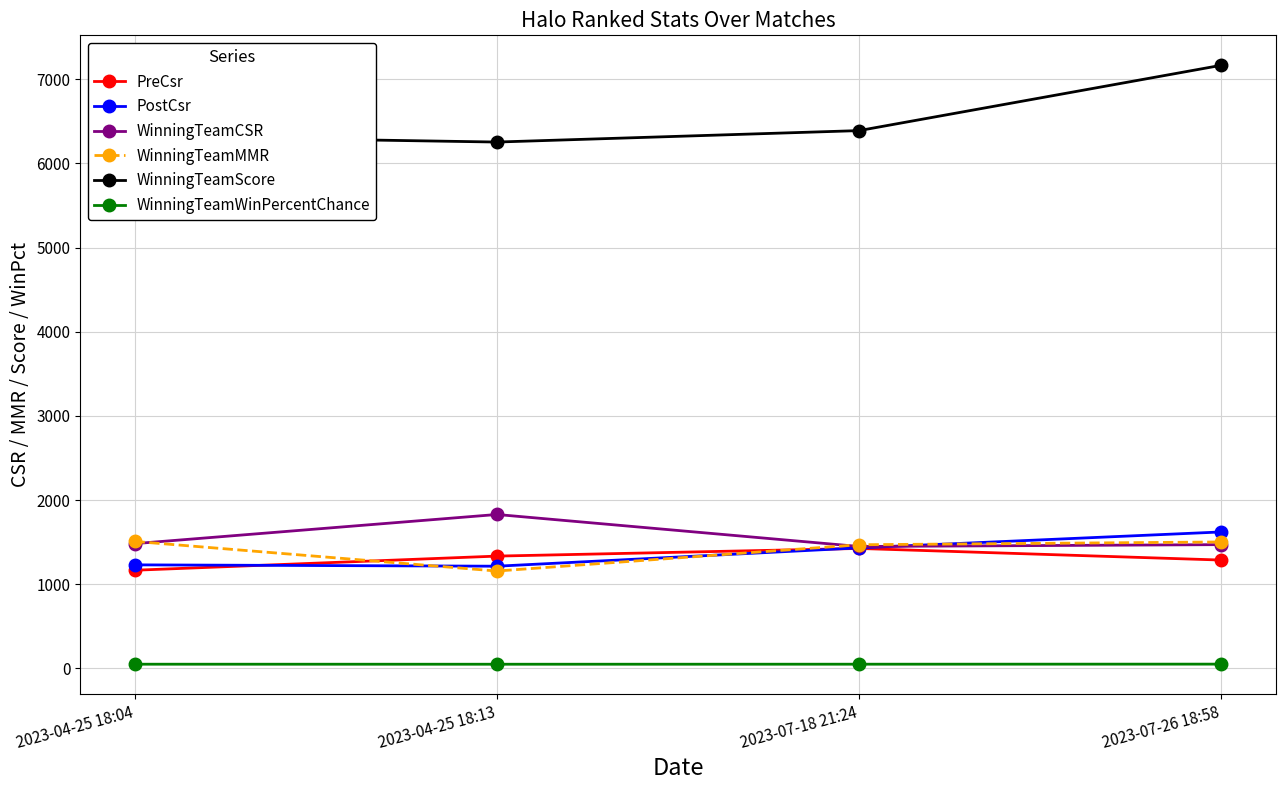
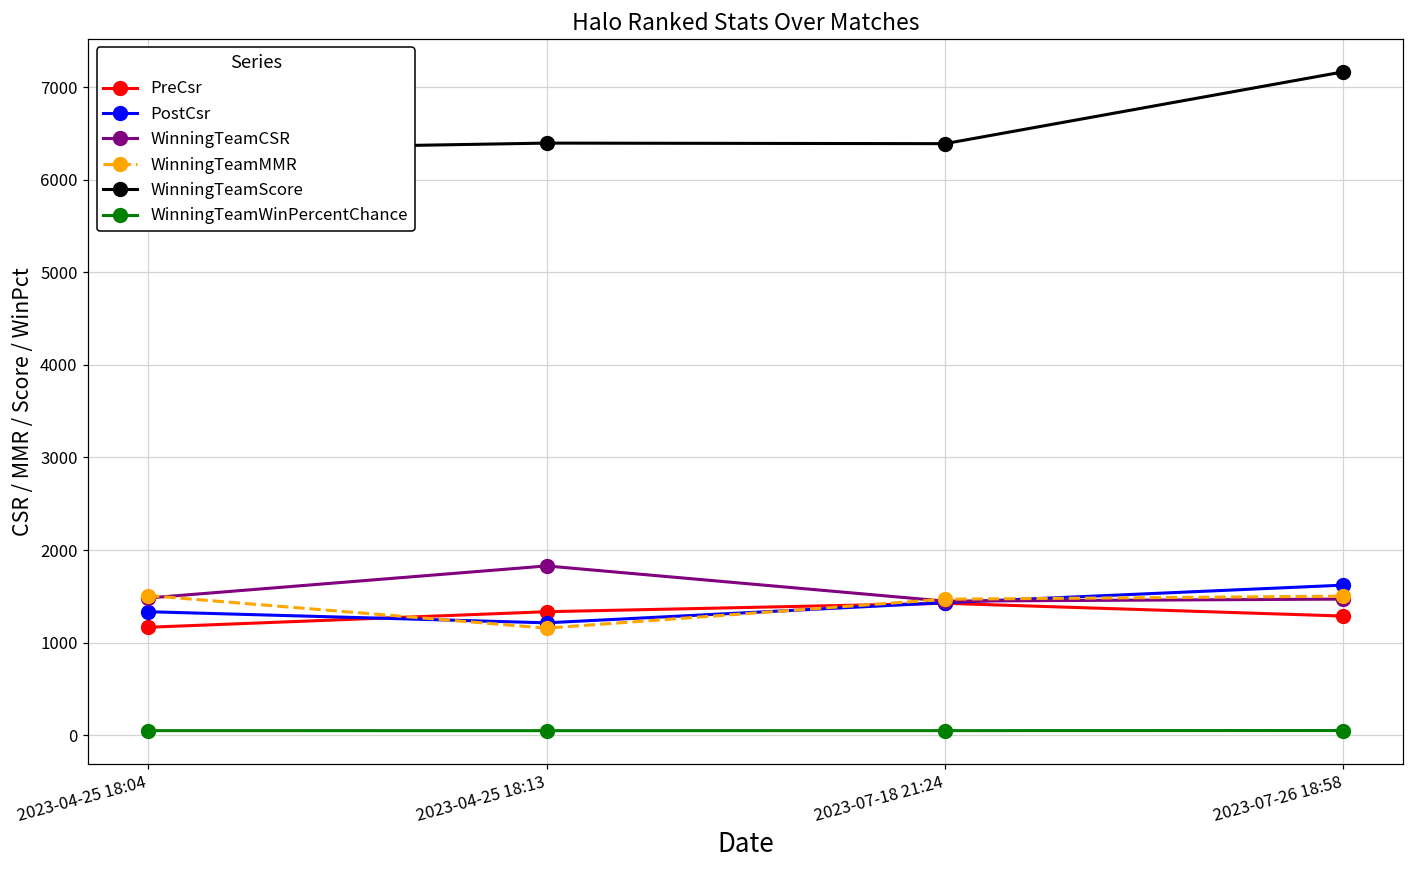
  {
    "PreCsr": {
      "2023-04-25 18:04": 1200,
      "2023-04-25 18:13": 1300,
      "2023-07-26 18:58": 1300
    },
    "PostCsr": {
-     "2023-04-25 18:04": 1200,
+     "2023-04-25 18:04": 1300,
      "2023-04-25 18:13": 1200,
      "2023-07-26 18:58": 1600
    },
    "WinningTeamCSR": {
      "2023-04-25 18:13": 1800,
      "2023-07-26 18:58": 1500
    },
    "WinningTeamMMR": {
      "2023-04-25 18:13": 1200,
      "2023-07-26 18:58": 1500
    },
    "WinningTeamScore": {
-     "2023-04-25 18:13": 6300,
+     "2023-04-25 18:13": 6400,
      "2023-07-18 21:24": 6400,
      "2023-07-26 18:58": 7200
    },
    "WinningTeamWinPercentChance": {
      "2023-04-25 18:04": 0,
      "2023-04-25 18:13": 0,
      "2023-07-18 21:24": 0,
      "2023-07-26 18:58": 100
    }
  }
